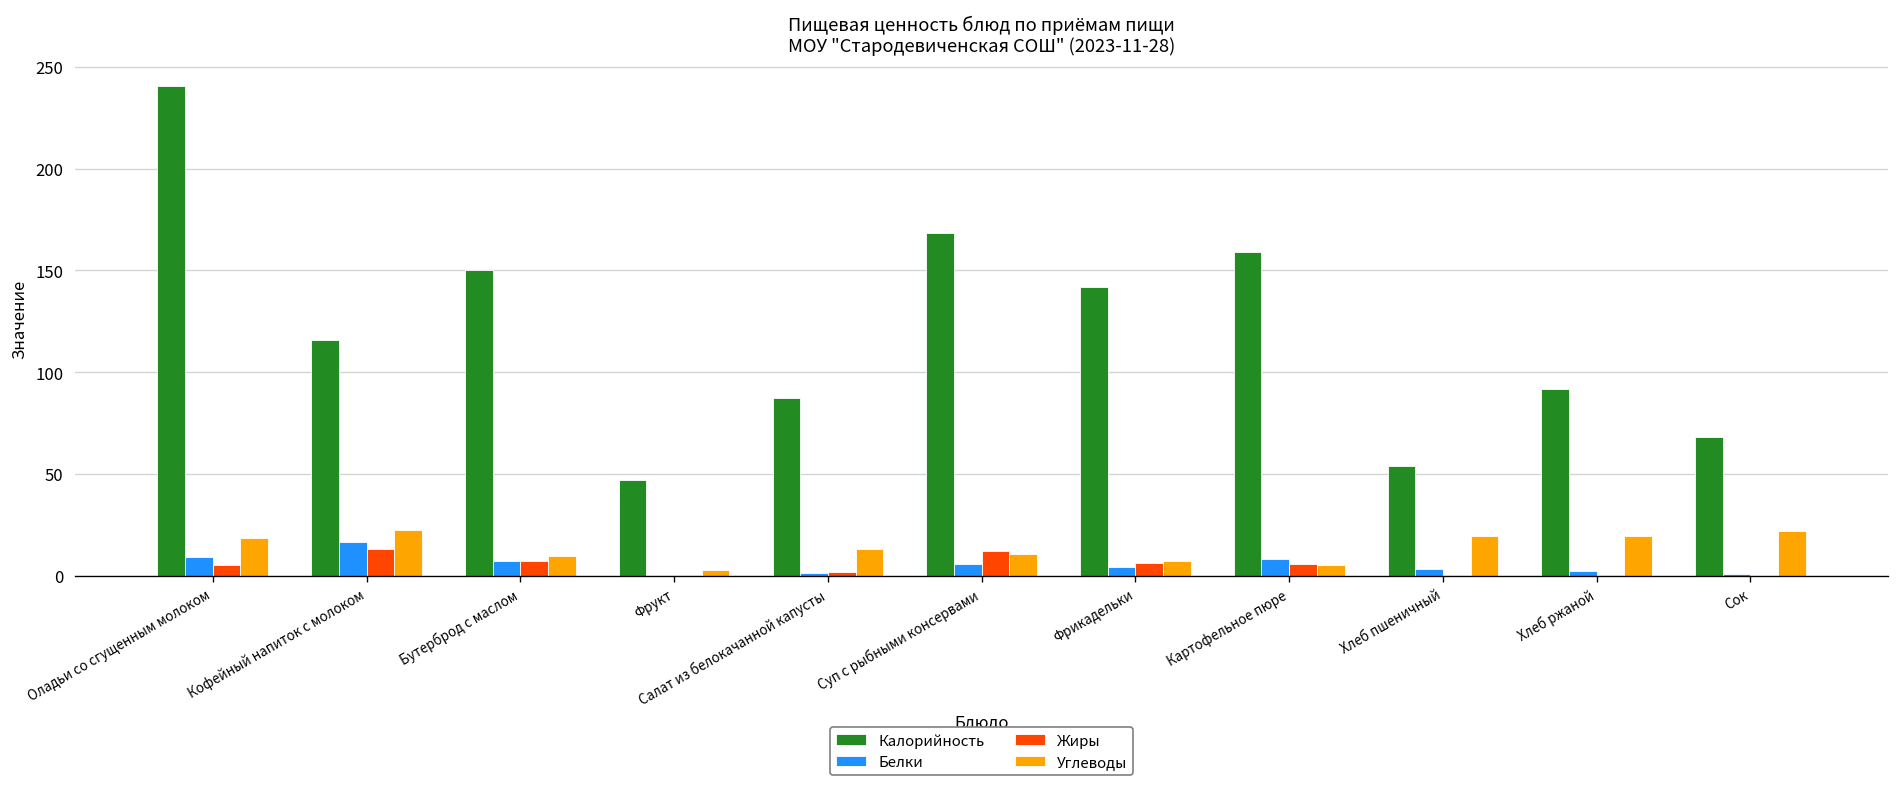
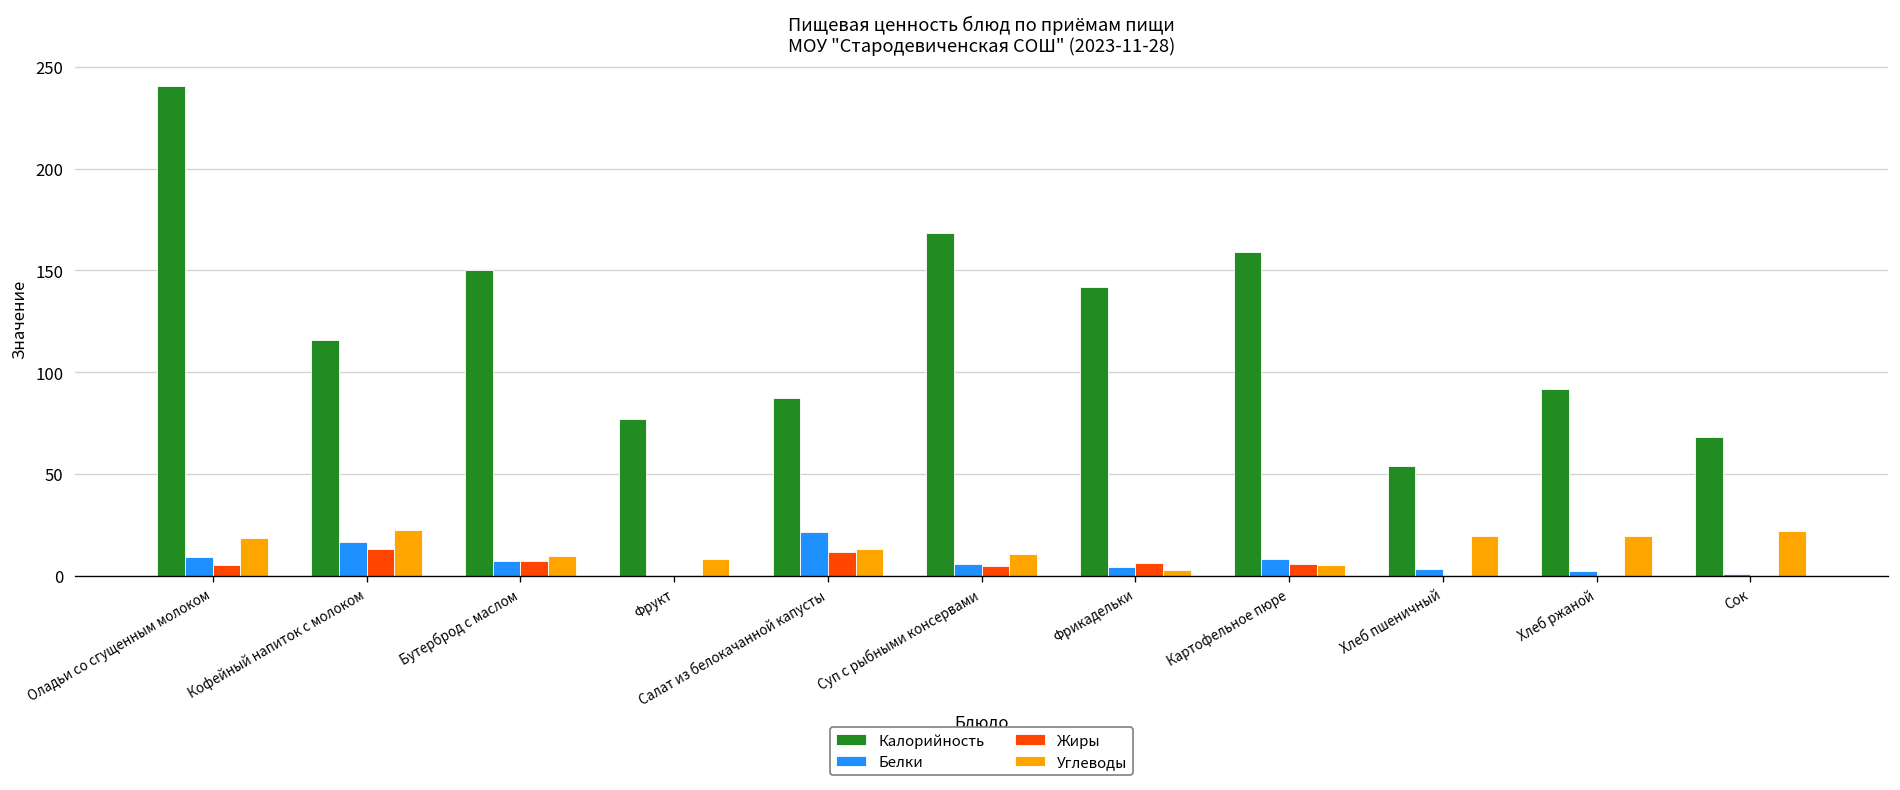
  {
    "Калорийность": {
      "Оладьи со сгущенным молоком": 241,
      "Кофейный напиток с молоком": 116,
      "Бутерброд с маслом": 150,
-     "Фрукт": 47,
+     "Фрукт": 77,
      "Салат из белокачанной капусты": 87,
      "Суп с рыбными консервами": 168,
      "Фрикадельки": 142,
      "Картофельное пюре": 159,
      "Хлеб пшеничный": 54,
      "Хлеб ржаной": 92,
      "Сок": 68
    },
    "Белки": {
      "Оладьи со сгущенным молоком": 9,
      "Кофейный напиток с молоком": 16,
      "Бутерброд с маслом": 7,
-     "Салат из белокачанной капусты": 1,
+     "Салат из белокачанной капусты": 22,
      "Суп с рыбными консервами": 6,
      "Фрикадельки": 4,
      "Картофельное пюре": 8,
      "Хлеб пшеничный": 3,
      "Хлеб ржаной": 2
    },
    "Жиры": {
      "Оладьи со сгущенным молоком": 5,
      "Кофейный напиток с молоком": 13,
      "Бутерброд с маслом": 7,
-     "Салат из белокачанной капусты": 2,
-     "Суп с рыбными консервами": 12,
+     "Салат из белокачанной капусты": 12,
+     "Суп с рыбными консервами": 5,
      "Фрикадельки": 6,
      "Картофельное пюре": 6,
      "Сок": 0
    },
    "Углеводы": {
      "Оладьи со сгущенным молоком": 18,
      "Кофейный напиток с молоком": 22,
      "Бутерброд с маслом": 10,
-     "Фрукт": 3,
+     "Фрукт": 8,
      "Салат из белокачанной капусты": 13,
      "Суп с рыбными консервами": 10,
-     "Фрикадельки": 7,
+     "Фрикадельки": 3,
      "Картофельное пюре": 5,
      "Хлеб пшеничный": 19,
      "Хлеб ржаной": 20,
      "Сок": 22
    }
  }
